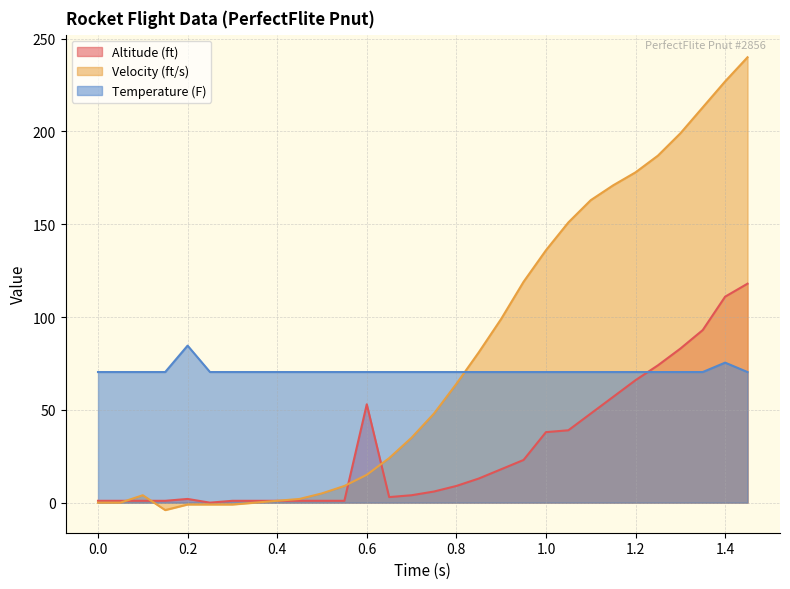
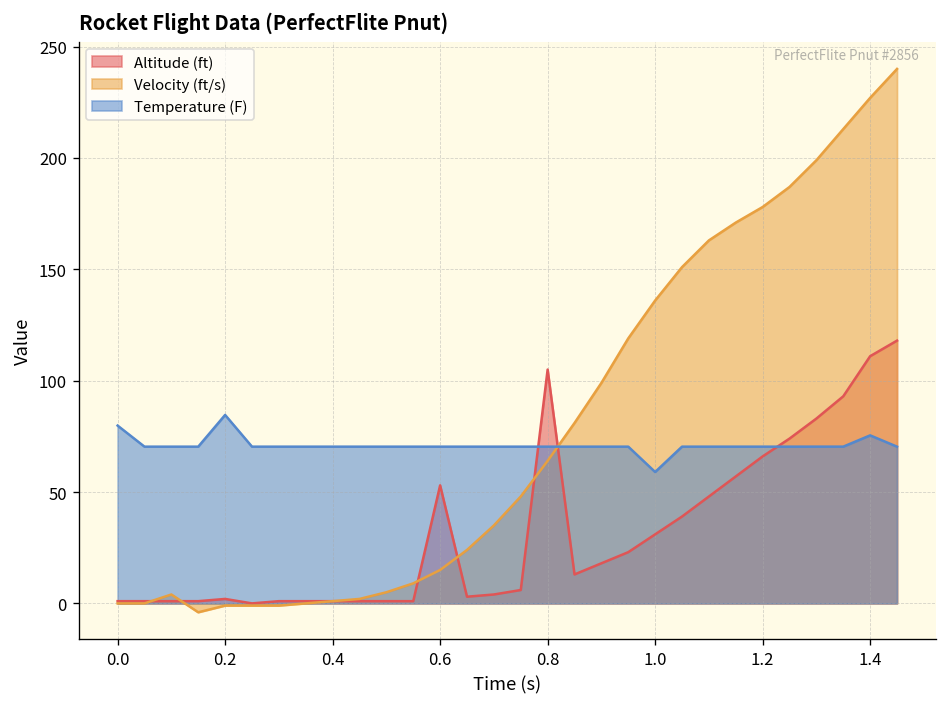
  {
    "Altitude (ft)": {
      "0.2": 2,
      "0.6": 53,
-     "0.8": 9,
-     "1.0": 38,
+     "0.8": 105,
+     "1.0": 31,
      "1.2": 66,
      "1.4": 111
    },
    "Temperature (F)": {
-     "0.0": 70,
+     "0.0": 80,
      "0.2": 85,
      "0.4": 70,
      "0.6": 70,
      "0.8": 70,
-     "1.0": 70,
+     "1.0": 59,
      "1.2": 70,
      "1.4": 75
    }
  }
